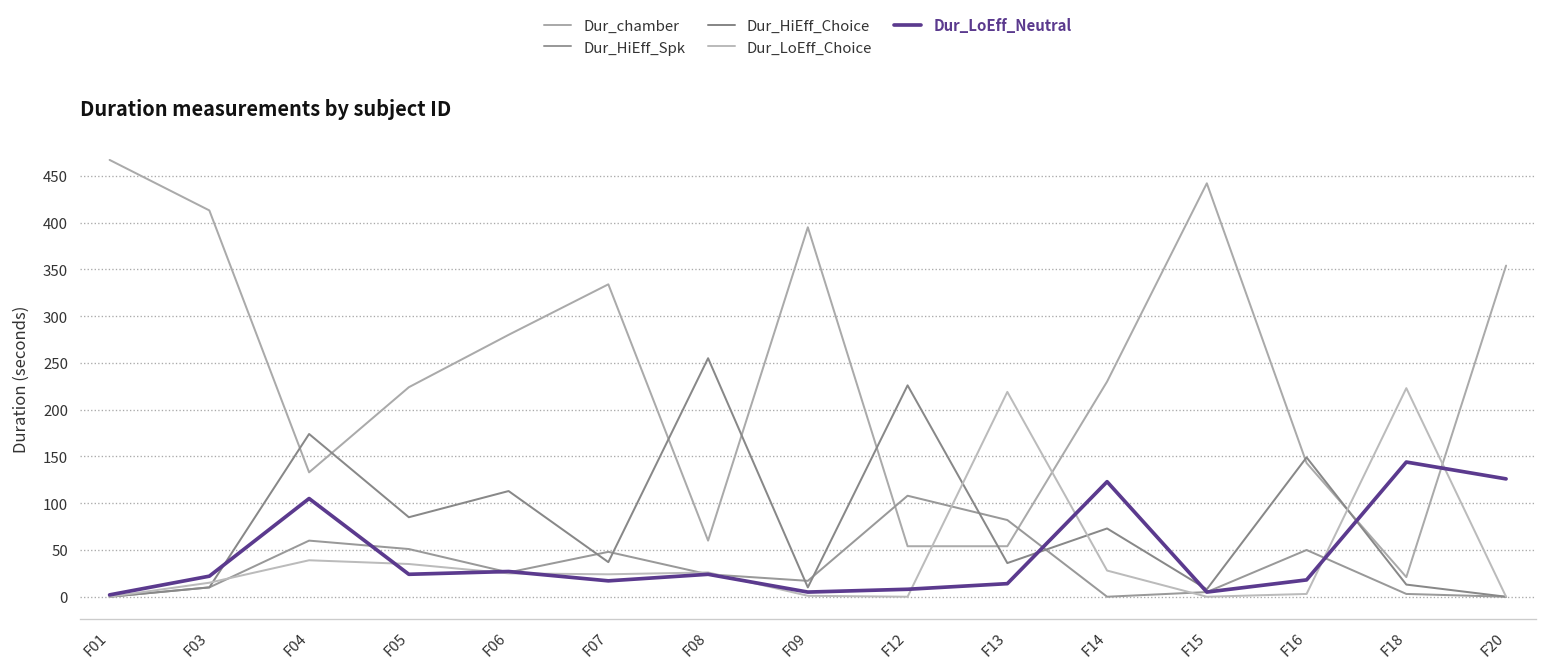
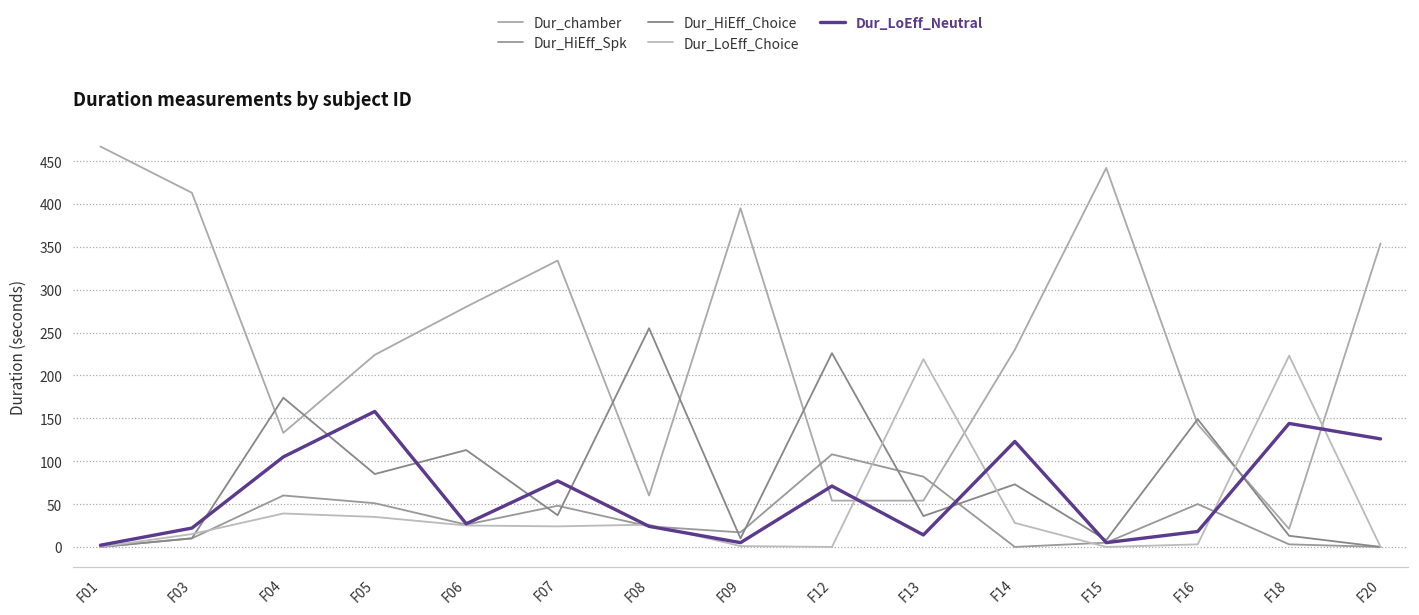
  {
    "Dur_LoEff_Neutral": {
      "F03": 20,
      "F04": 110,
-     "F05": 20,
-     "F07": 20,
+     "F05": 160,
+     "F07": 80,
      "F09": 10,
-     "F12": 10,
+     "F12": 70,
      "F13": 10,
      "F14": 120,
      "F16": 20,
      "F18": 140,
      "F20": 130
    }
  }
